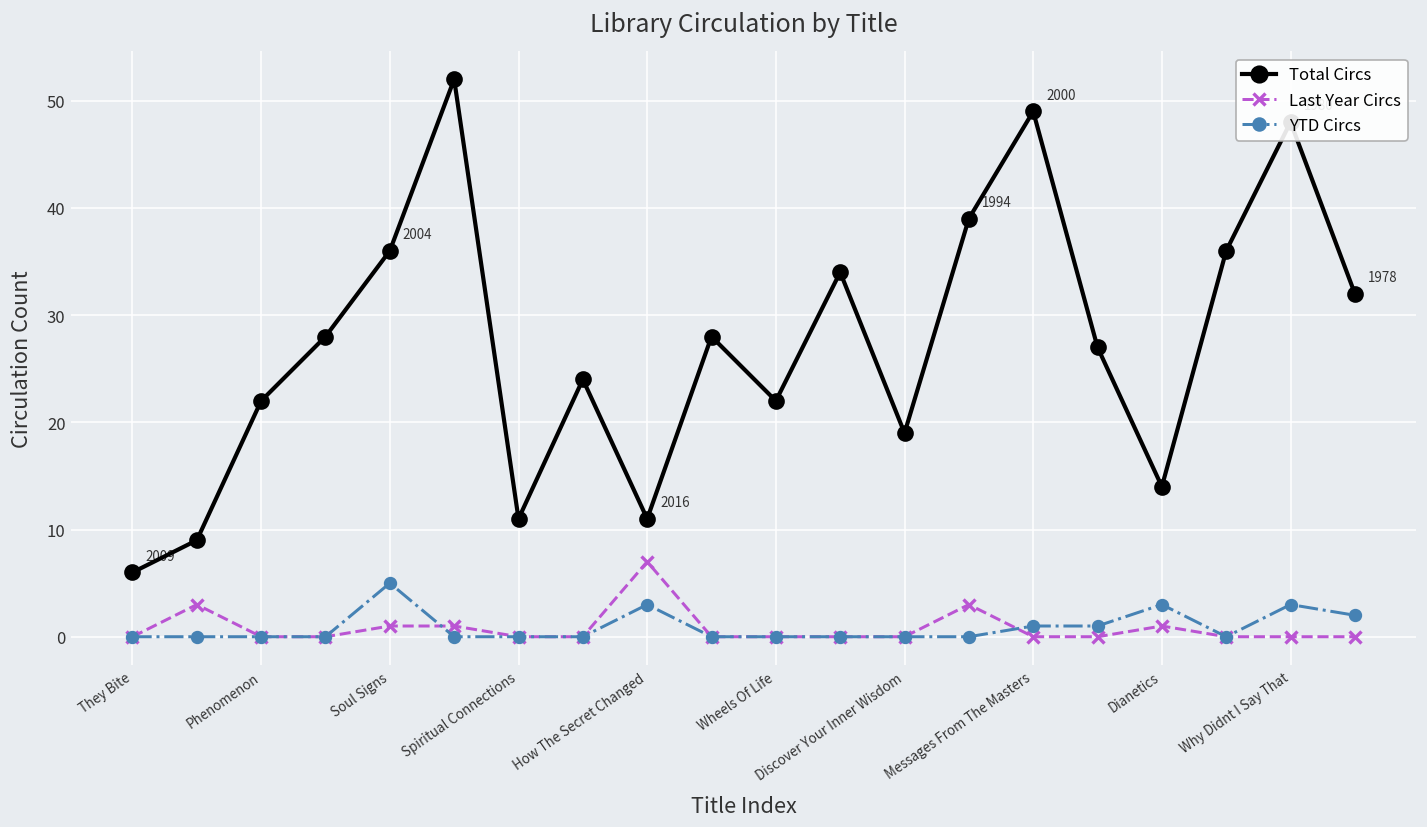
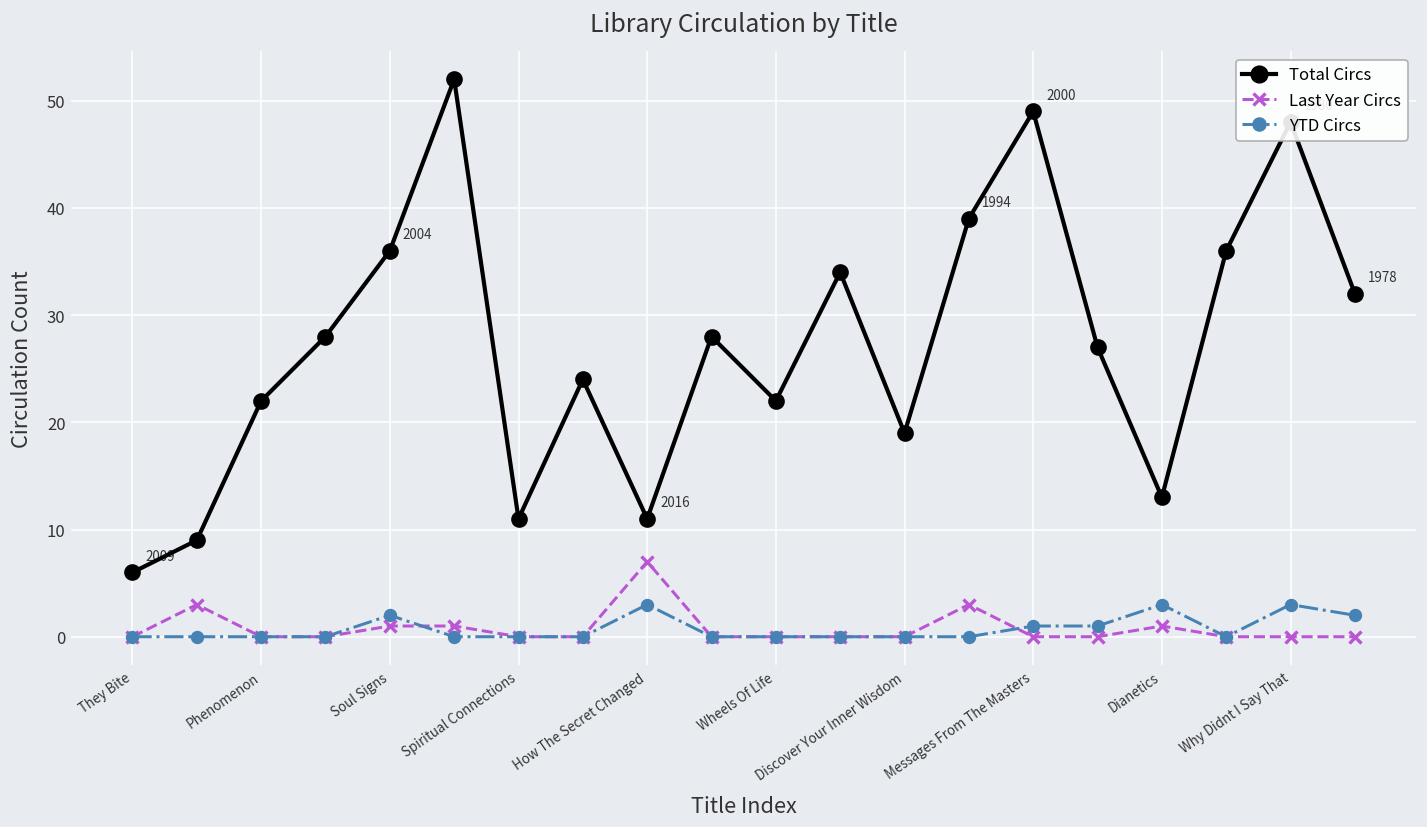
  {
    "Total Circs": {
      "Phenomenon": 22,
      "Spiritual Connections": 11,
      "Wheels Of Life": 22,
      "Discover Your Inner Wisdom": 19,
-     "Dianetics": 14
+     "Dianetics": 13
    },
    "Last Year Circs": {
      "Soul Signs": 1,
      "How The Secret Changed": 7,
      "Messages From The Masters": 0,
      "Dianetics": 1,
      "Why Didnt I Say That": 0
    },
    "YTD Circs": {
-     "Soul Signs": 5,
+     "Soul Signs": 2,
      "How The Secret Changed": 3,
      "Messages From The Masters": 1,
      "Dianetics": 3,
      "Why Didnt I Say That": 3
    }
  }
